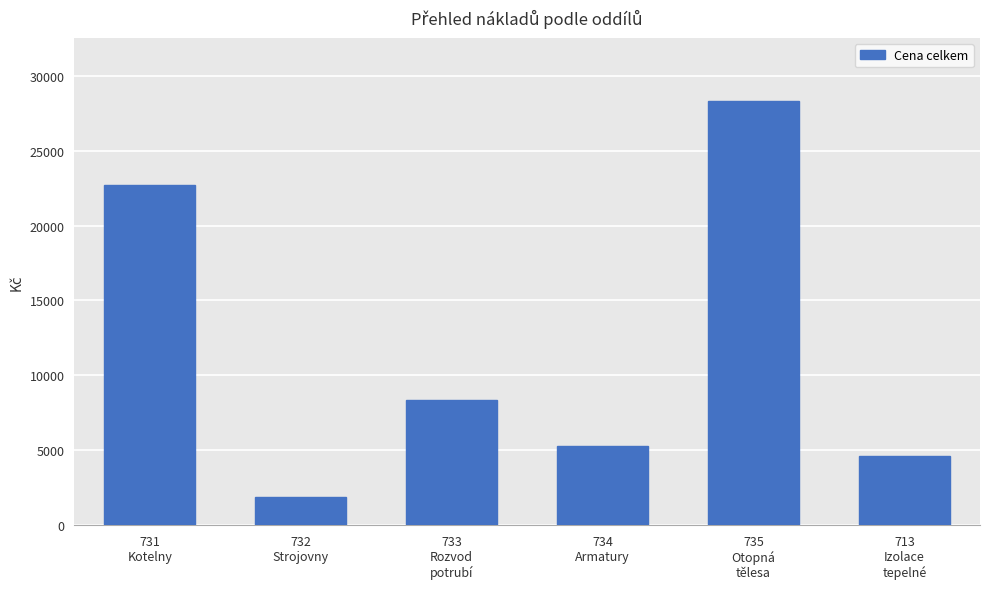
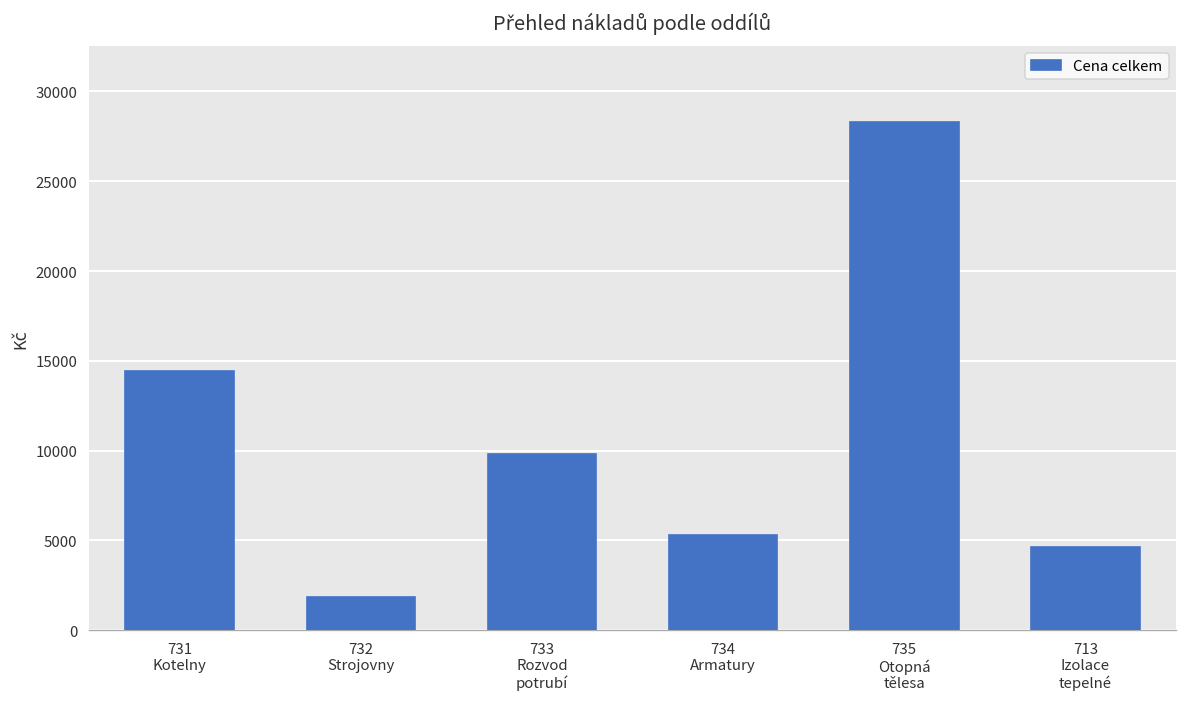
  {
-   "731 Kotelny": 22700,
+   "731 Kotelny": 14400,
    "732 Strojovny": 1800,
-   "733 Rozvod potrubí": 8400,
+   "733 Rozvod potrubí": 9800,
    "734 Armatury": 5300,
    "735 Otopná tělesa": 28300,
    "713 Izolace tepelné": 4600
  }
